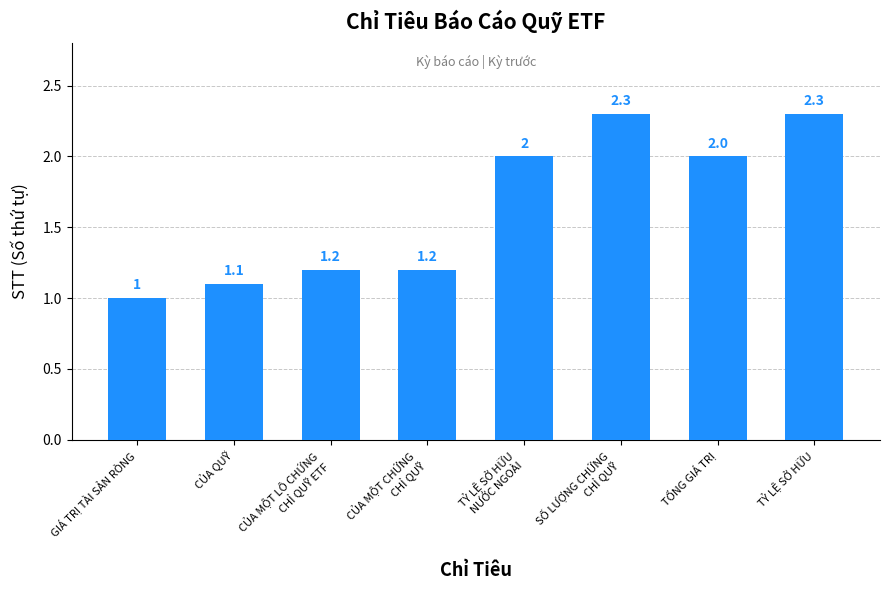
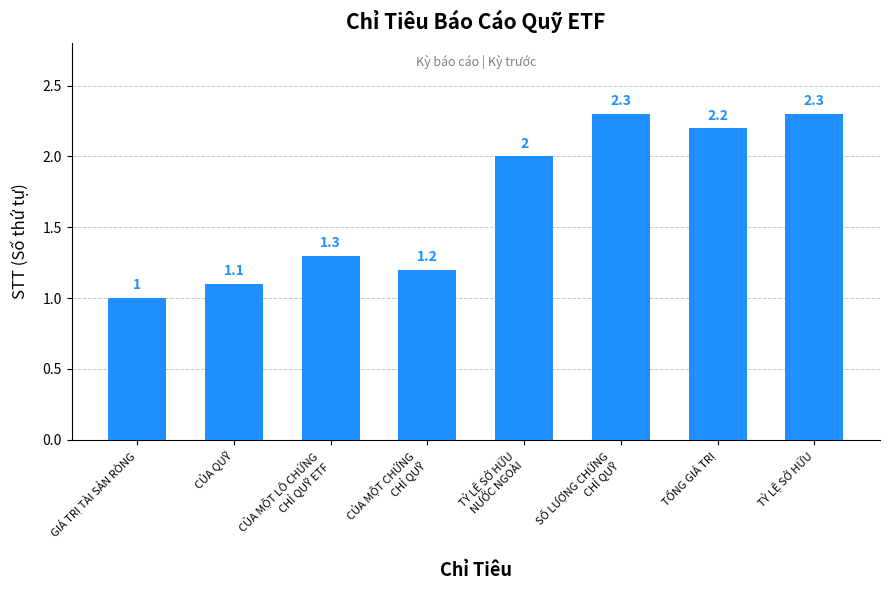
  {
    "GIÁ TRỊ TÀI SẢN RÒNG": 1,
    "CỦA QUỸ": 1.1,
-   "CỦA MỘT LÔ CHỨNG CHỈ QUỸ ETF": 1.2,
+   "CỦA MỘT LÔ CHỨNG CHỈ QUỸ ETF": 1.3,
    "CỦA MỘT CHỨNG CHỈ QUỸ": 1.2,
    "TỶ LỆ SỞ HỮU NƯỚC NGOÀI": 2,
    "SỐ LƯỢNG CHỨNG CHỈ QUỸ": 2.3,
-   "TỔNG GIÁ TRỊ": 2.0,
+   "TỔNG GIÁ TRỊ": 2.2,
    "TỶ LỆ SỞ HỮU": 2.3
  }
